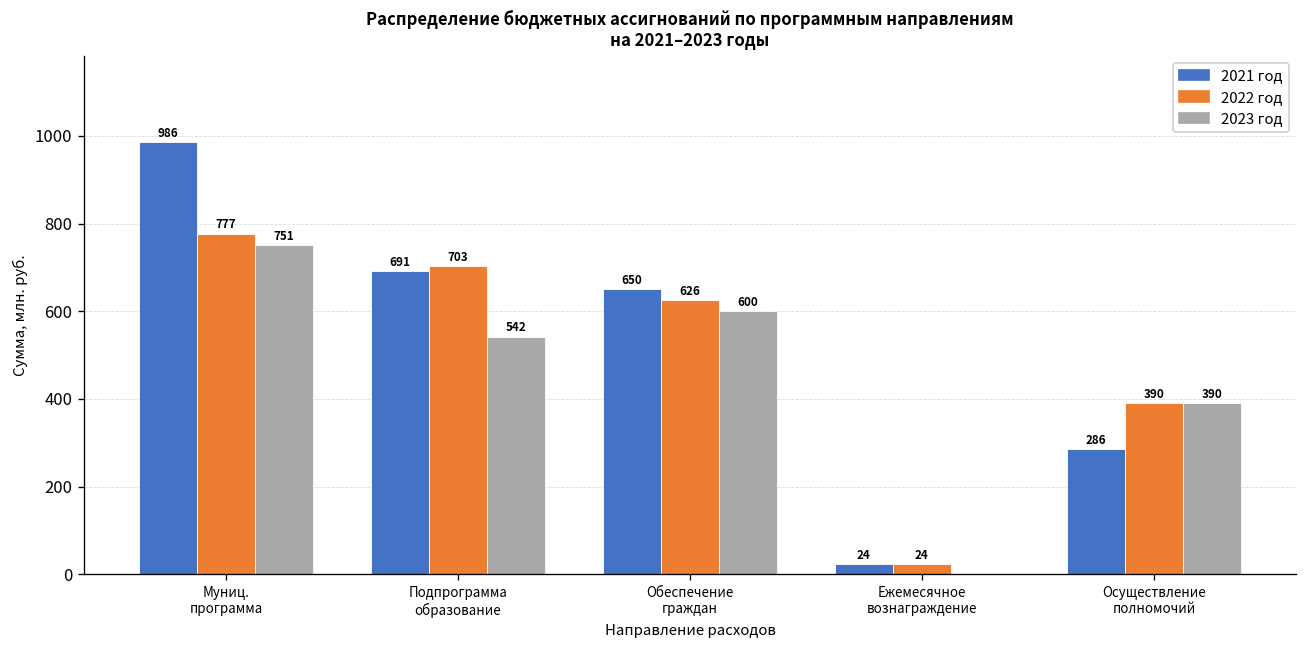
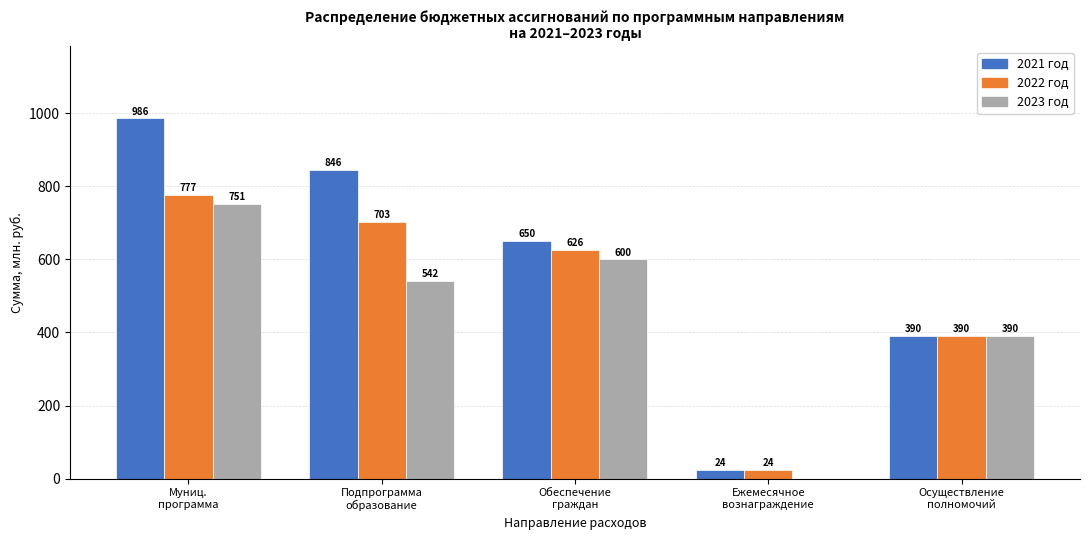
  {
    "2021 год": {
      "Муниц. программа": 986,
-     "Подпрограмма образование": 691,
+     "Подпрограмма образование": 846,
      "Обеспечение граждан": 650,
      "Ежемесячное вознаграждение": 24,
-     "Осуществление полномочий": 286
+     "Осуществление полномочий": 390
    },
    "2022 год": {
      "Муниц. программа": 777,
      "Подпрограмма образование": 703,
      "Обеспечение граждан": 626,
      "Ежемесячное вознаграждение": 24,
      "Осуществление полномочий": 390
    },
    "2023 год": {
      "Муниц. программа": 751,
      "Подпрограмма образование": 542,
      "Обеспечение граждан": 600,
      "Осуществление полномочий": 390
    }
  }
